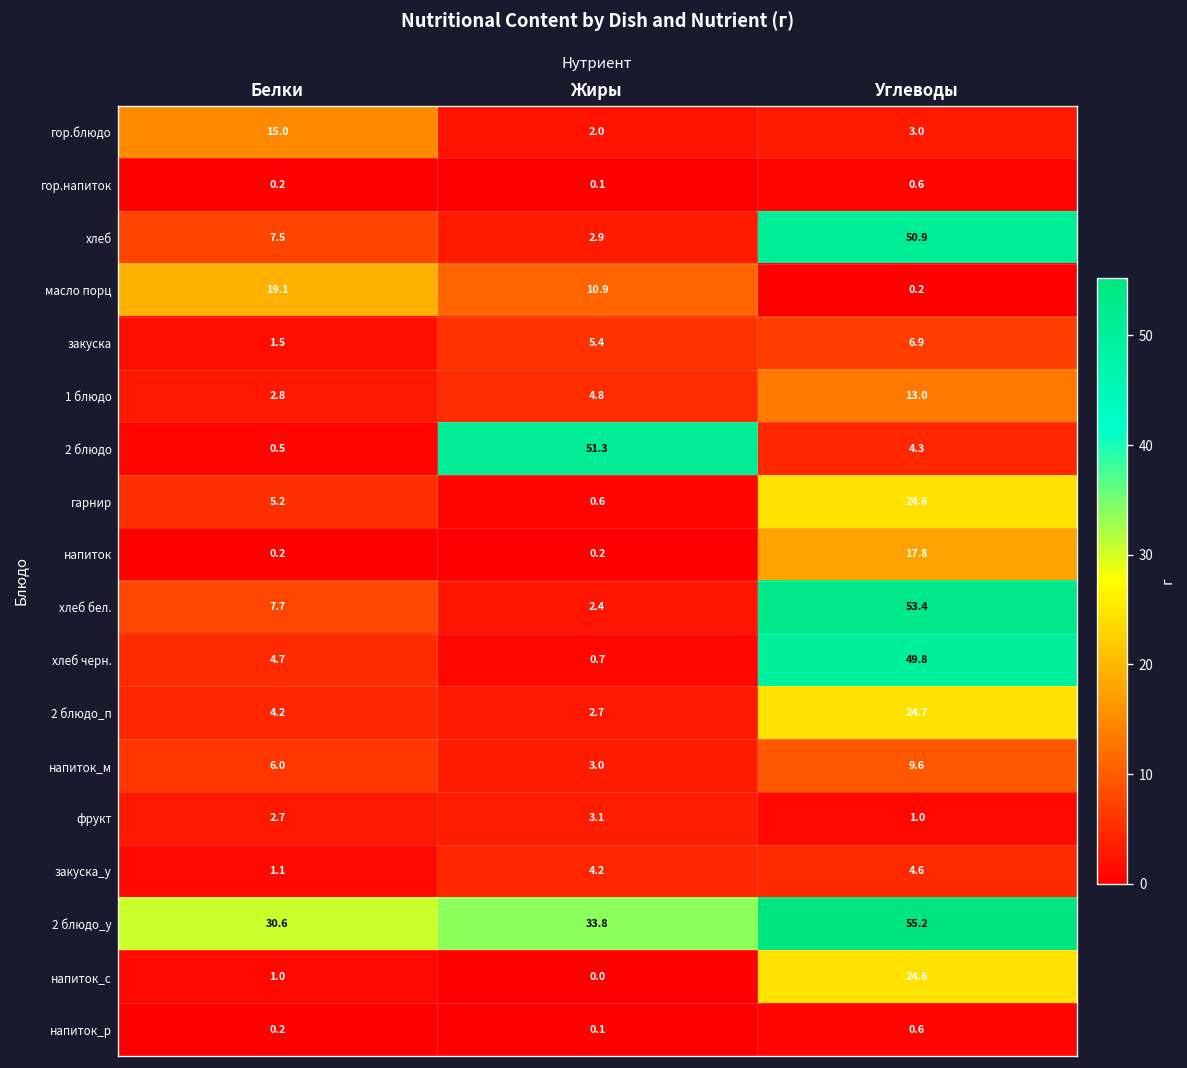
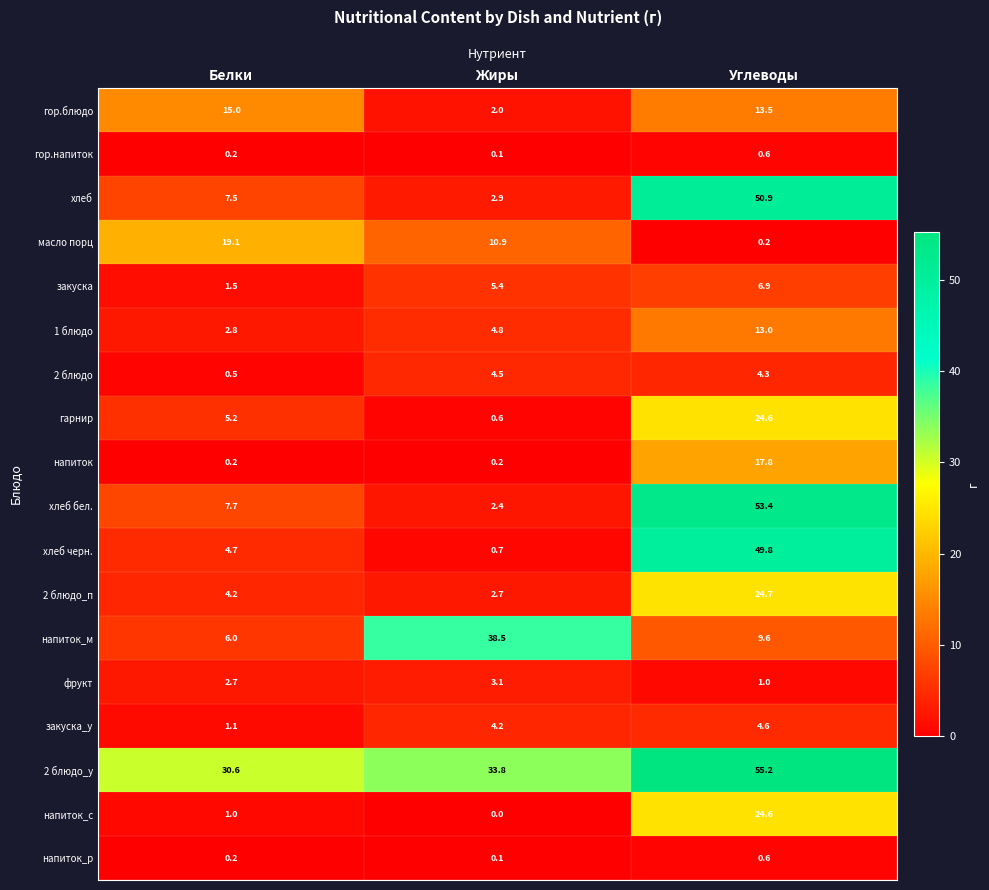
  {
    "гор.блюдо": {
      "Белки": 15.0,
      "Жиры": 2.0,
-     "Углеводы": 3.0
+     "Углеводы": 13.5
    },
    "гор.напиток": {
      "Белки": 0.2,
      "Жиры": 0.1,
      "Углеводы": 0.6
    },
    "хлеб": {
      "Белки": 7.5,
      "Жиры": 2.9,
      "Углеводы": 50.9
    },
    "масло порц": {
      "Белки": 19.1,
      "Жиры": 10.9,
      "Углеводы": 0.2
    },
    "закуска": {
      "Белки": 1.5,
      "Жиры": 5.4,
      "Углеводы": 6.9
    },
    "1 блюдо": {
      "Белки": 2.8,
      "Жиры": 4.8,
      "Углеводы": 13.0
    },
    "2 блюдо": {
      "Белки": 0.5,
-     "Жиры": 51.3,
+     "Жиры": 4.5,
      "Углеводы": 4.3
    },
    "гарнир": {
      "Белки": 5.2,
      "Жиры": 0.6,
      "Углеводы": 24.6
    },
    "напиток": {
      "Белки": 0.2,
      "Жиры": 0.2,
      "Углеводы": 17.8
    },
    "хлеб бел.": {
      "Белки": 7.7,
      "Жиры": 2.4,
      "Углеводы": 53.4
    },
    "хлеб черн.": {
      "Белки": 4.7,
      "Жиры": 0.7,
      "Углеводы": 49.8
    },
    "2 блюдо_п": {
      "Белки": 4.2,
      "Жиры": 2.7,
      "Углеводы": 24.7
    },
    "напиток_м": {
      "Белки": 6.0,
-     "Жиры": 3.0,
+     "Жиры": 38.5,
      "Углеводы": 9.6
    },
    "фрукт": {
      "Белки": 2.7,
      "Жиры": 3.1,
      "Углеводы": 1.0
    },
    "закуска_у": {
      "Белки": 1.1,
      "Жиры": 4.2,
      "Углеводы": 4.6
    },
    "2 блюдо_у": {
      "Белки": 30.6,
      "Жиры": 33.8,
      "Углеводы": 55.2
    },
    "напиток_с": {
      "Белки": 1.0,
      "Жиры": 0.0,
      "Углеводы": 24.6
    },
    "напиток_р": {
      "Белки": 0.2,
      "Жиры": 0.1,
      "Углеводы": 0.6
    }
  }
